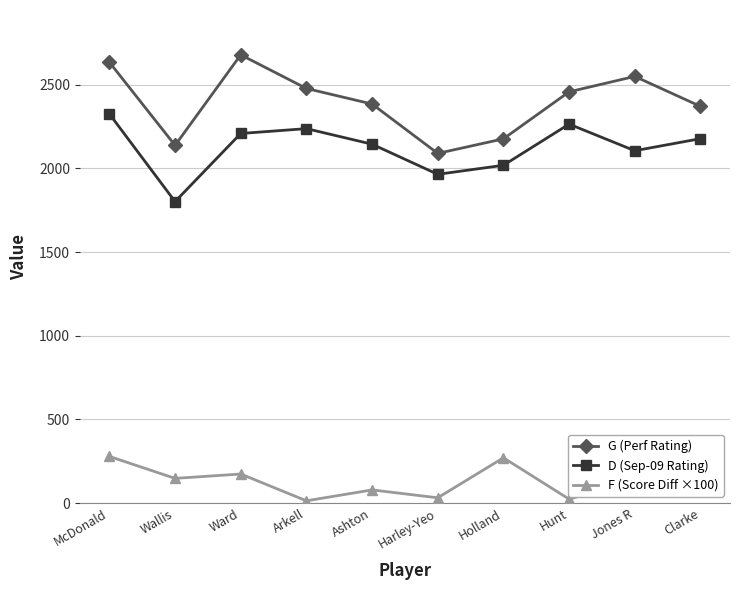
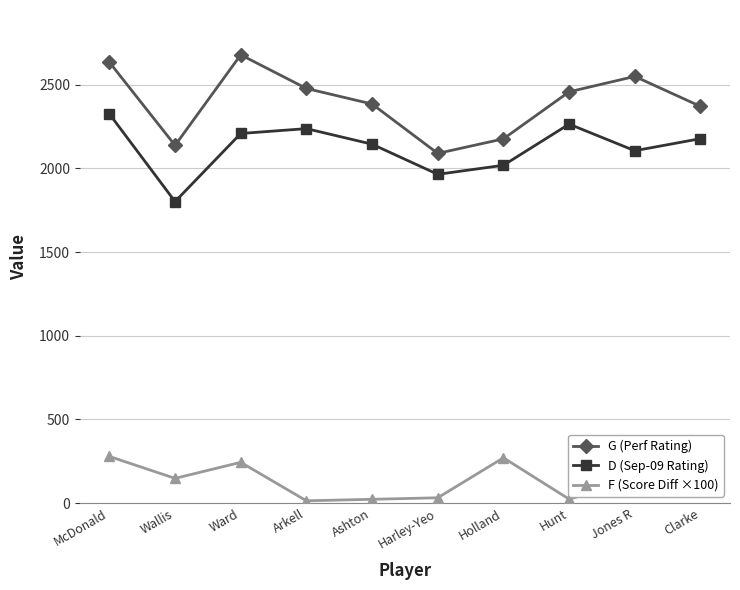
  {
    "F (Score Diff ×100)": {
      "McDonald": 280,
      "Wallis": 150,
-     "Ward": 170,
+     "Ward": 240,
      "Arkell": 10,
-     "Ashton": 80,
+     "Ashton": 20,
      "Harley-Yeo": 30,
      "Holland": 270,
      "Hunt": 20
    }
  }
